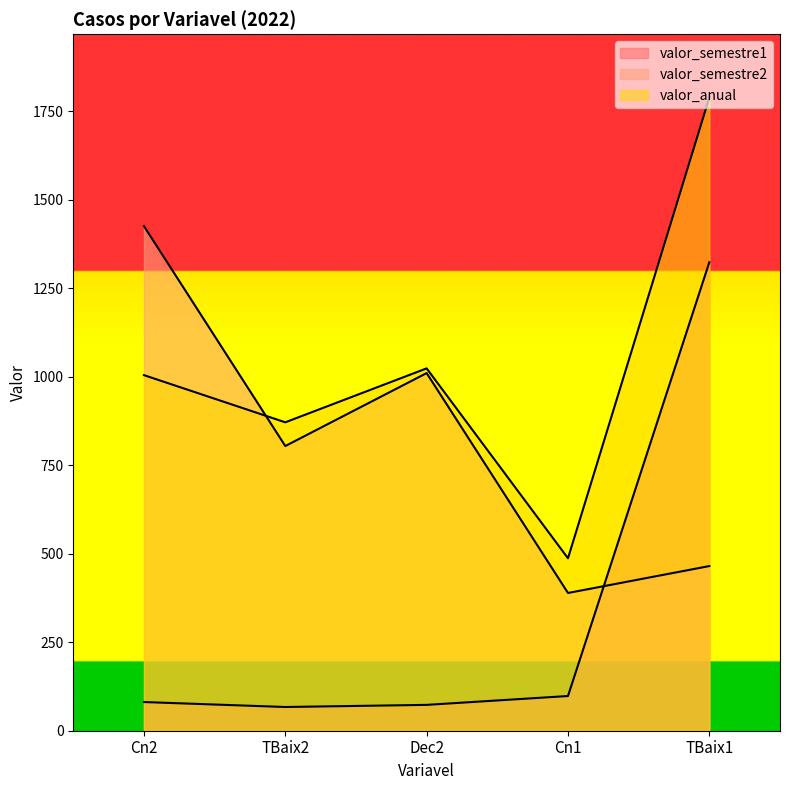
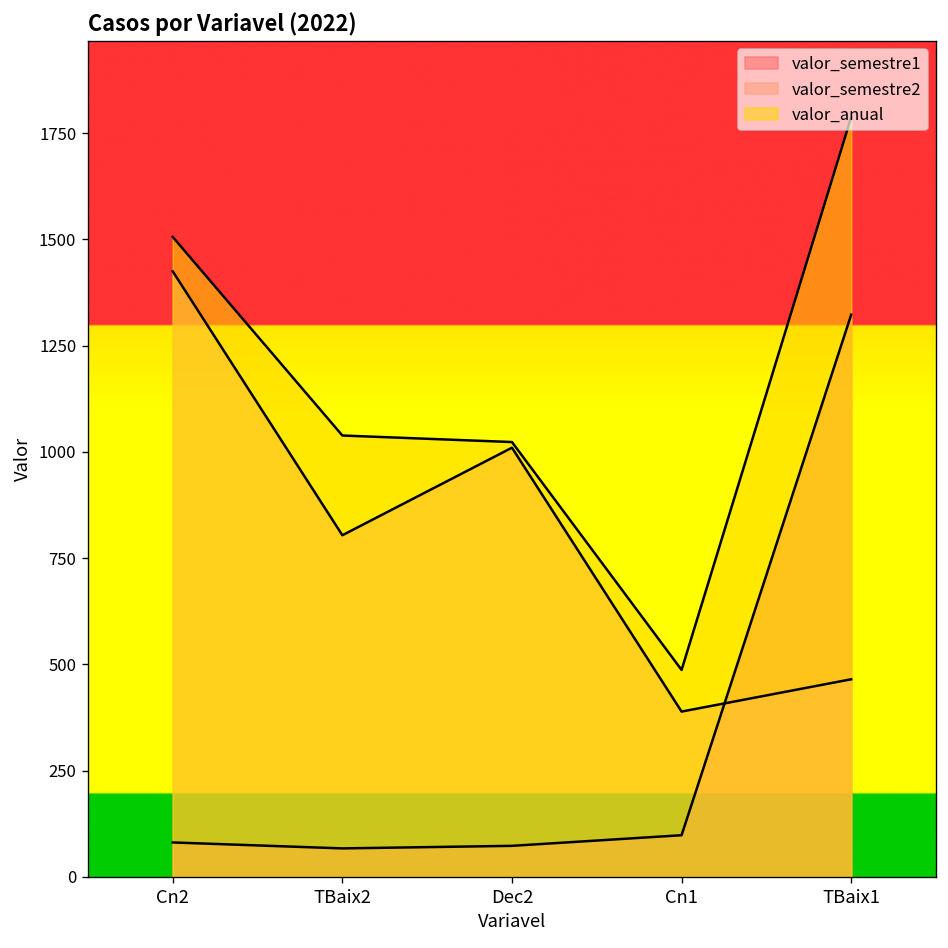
  {
    "valor_anual": {
-     "Cn2": 1000,
-     "TBaix2": 870,
+     "Cn2": 1510,
+     "TBaix2": 1040,
      "Dec2": 1020,
      "Cn1": 490
    }
  }
